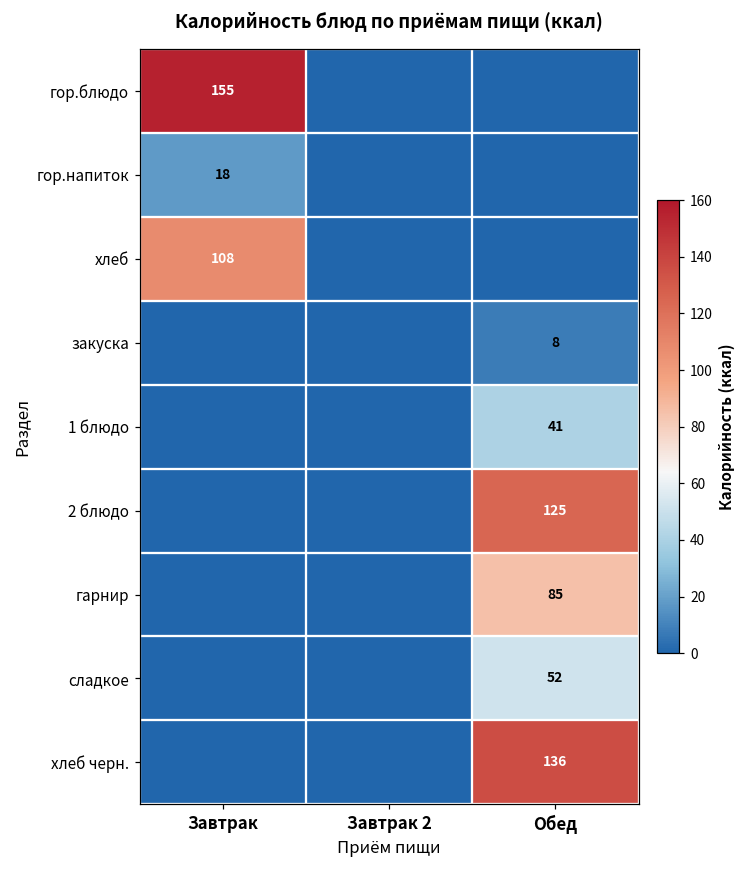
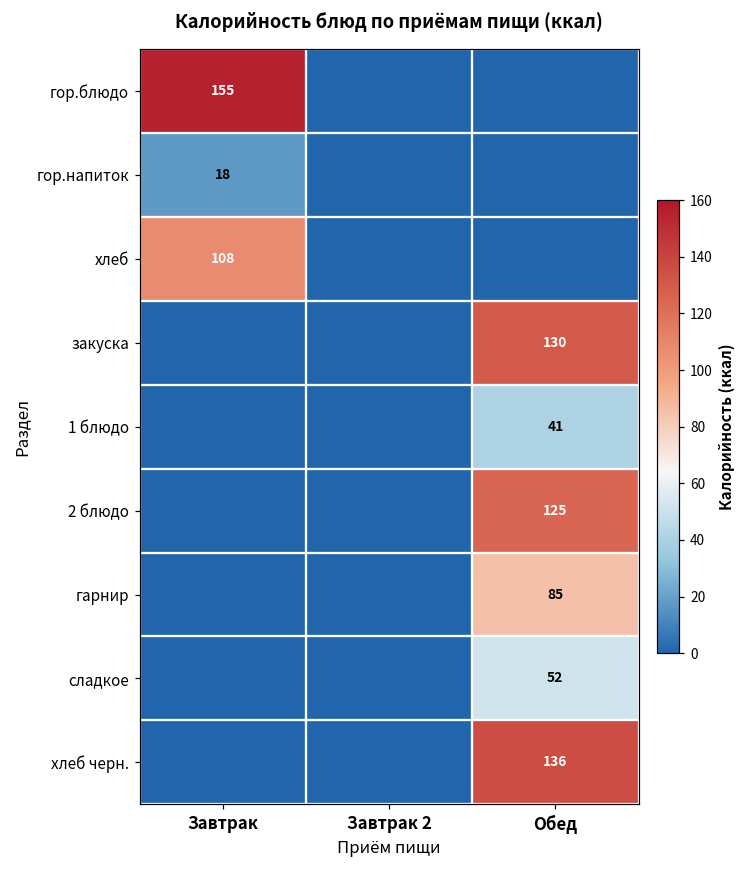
  {
    "гор.блюдо": {
      "Завтрак": 155
    },
    "гор.напиток": {
      "Завтрак": 18
    },
    "хлеб": {
      "Завтрак": 108
    },
    "закуска": {
-     "Обед": 8
+     "Обед": 130
    },
    "1 блюдо": {
      "Обед": 41
    },
    "2 блюдо": {
      "Обед": 125
    },
    "гарнир": {
      "Обед": 85
    },
    "сладкое": {
      "Обед": 52
    },
    "хлеб черн.": {
      "Обед": 136
    }
  }
